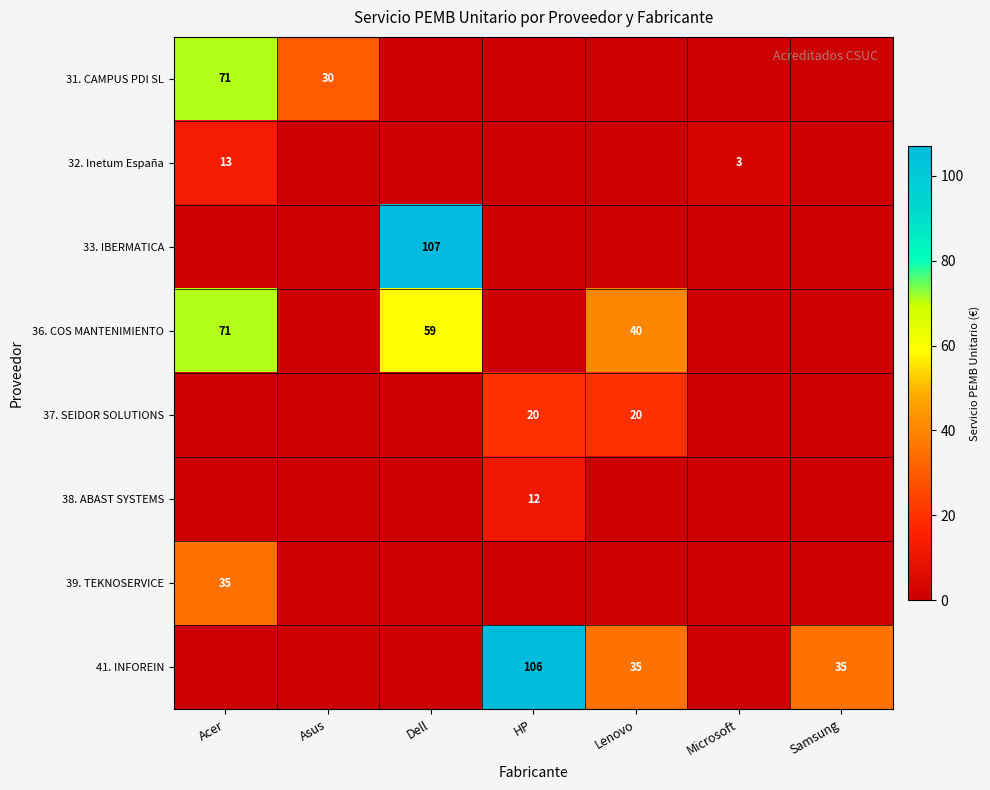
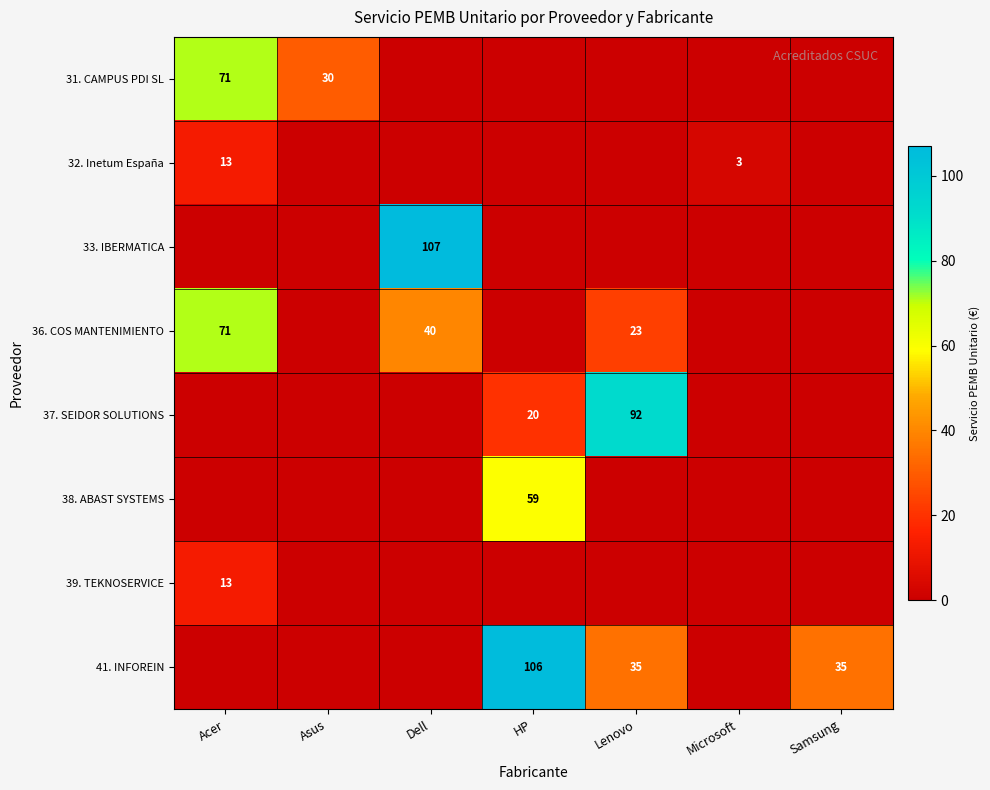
  {
    "31. CAMPUS PDI SL": {
      "Acer": 71,
      "Asus": 30
    },
    "32. Inetum España": {
      "Acer": 13,
      "Microsoft": 3
    },
    "33. IBERMATICA": {
      "Dell": 107
    },
    "36. COS MANTENIMIENTO": {
      "Acer": 71,
-     "Dell": 59,
-     "Lenovo": 40
+     "Dell": 40,
+     "Lenovo": 23
    },
    "37. SEIDOR SOLUTIONS": {
      "HP": 20,
-     "Lenovo": 20
+     "Lenovo": 92
    },
    "38. ABAST SYSTEMS": {
-     "HP": 12
+     "HP": 59
    },
    "39. TEKNOSERVICE": {
-     "Acer": 35
+     "Acer": 13
    },
    "41. INFOREIN": {
      "HP": 106,
      "Lenovo": 35,
      "Samsung": 35
    }
  }
